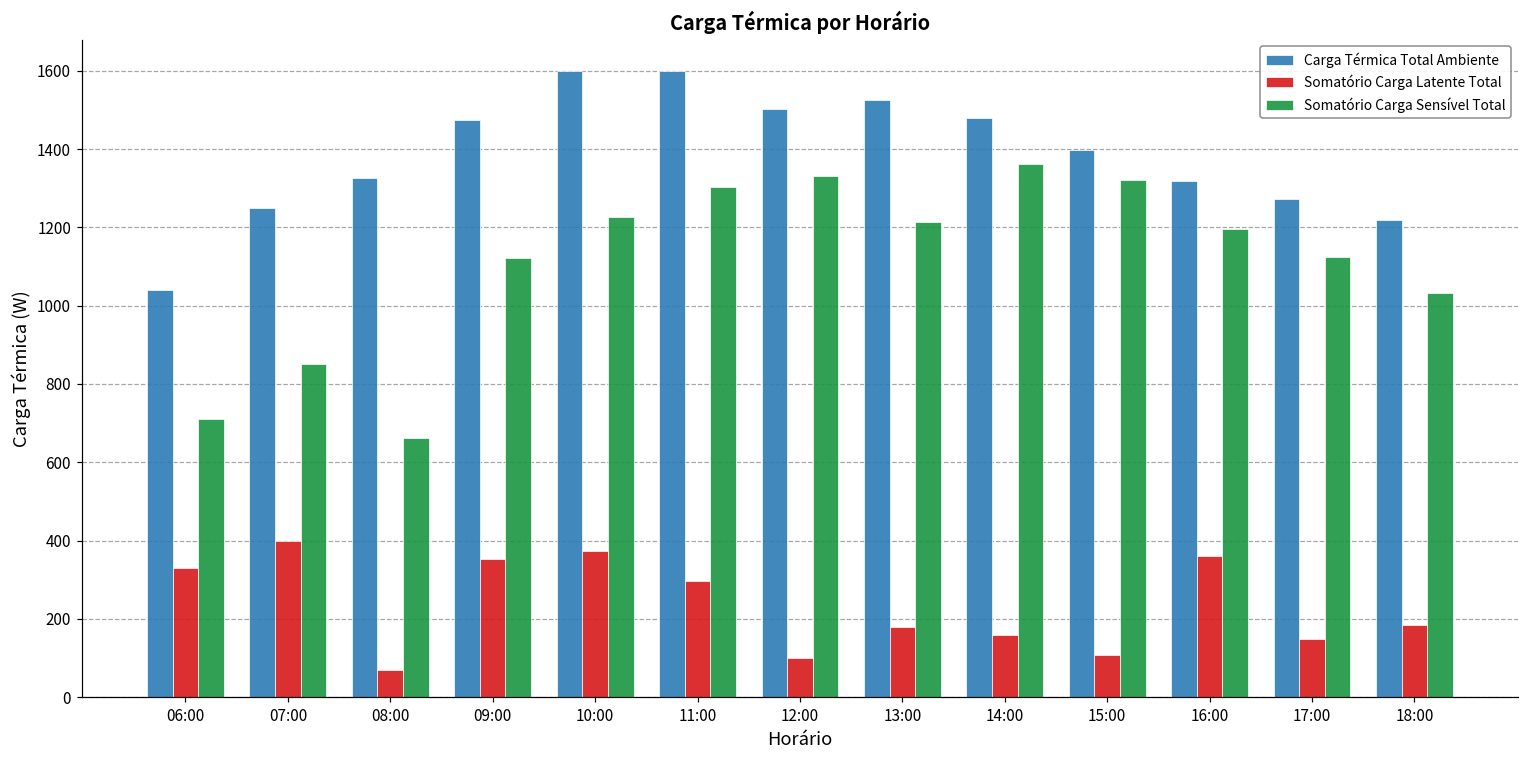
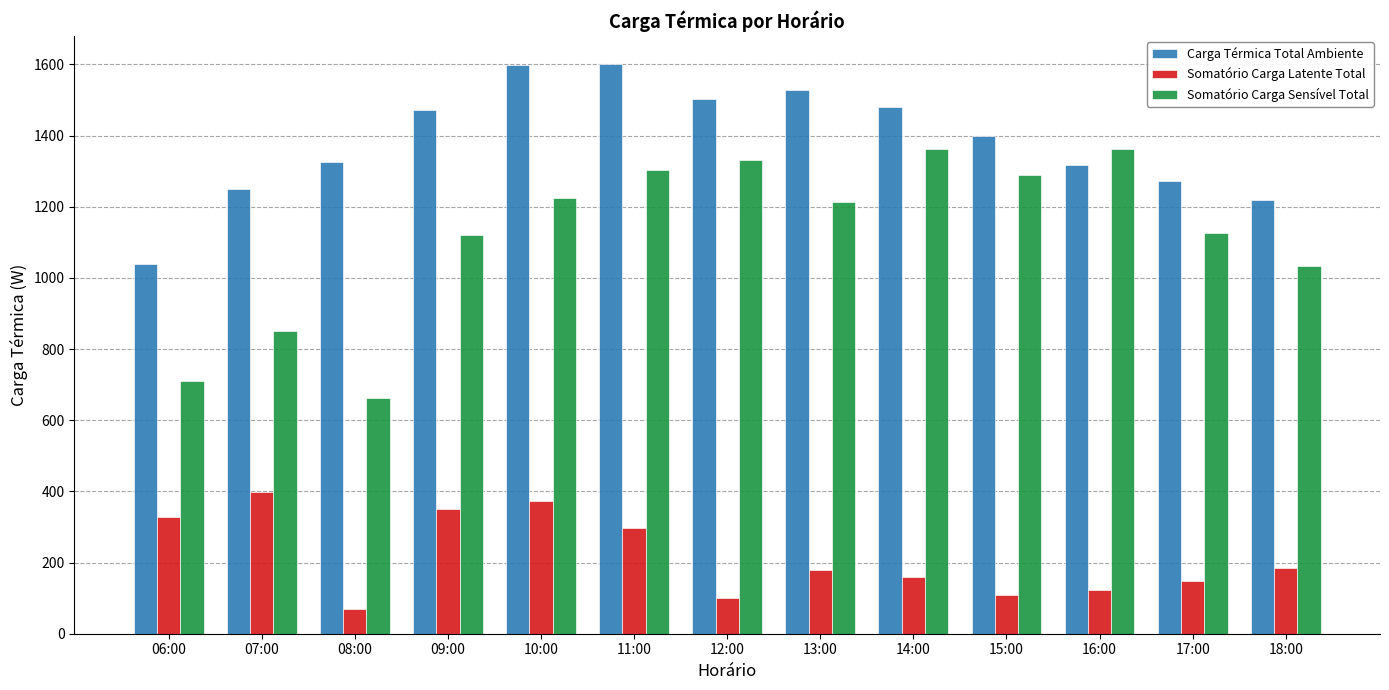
  {
    "Carga Térmica Total Ambiente": {
      "06:00": 1040,
      "07:00": 1250,
      "08:00": 1330,
      "09:00": 1470,
      "10:00": 1600,
      "11:00": 1600,
      "12:00": 1500,
      "13:00": 1530,
      "14:00": 1480,
      "15:00": 1400,
      "16:00": 1320,
      "17:00": 1270,
      "18:00": 1220
    },
    "Somatório Carga Latente Total": {
      "06:00": 330,
      "07:00": 400,
      "08:00": 70,
      "09:00": 350,
      "10:00": 370,
      "11:00": 300,
      "12:00": 100,
      "13:00": 180,
      "14:00": 160,
      "15:00": 110,
-     "16:00": 360,
+     "16:00": 120,
      "17:00": 150,
      "18:00": 180
    },
    "Somatório Carga Sensível Total": {
      "06:00": 710,
      "07:00": 850,
      "08:00": 660,
      "09:00": 1120,
      "10:00": 1230,
      "11:00": 1300,
      "12:00": 1330,
      "13:00": 1210,
      "14:00": 1360,
-     "15:00": 1320,
-     "16:00": 1200,
+     "15:00": 1290,
+     "16:00": 1360,
      "17:00": 1130,
      "18:00": 1030
    }
  }
